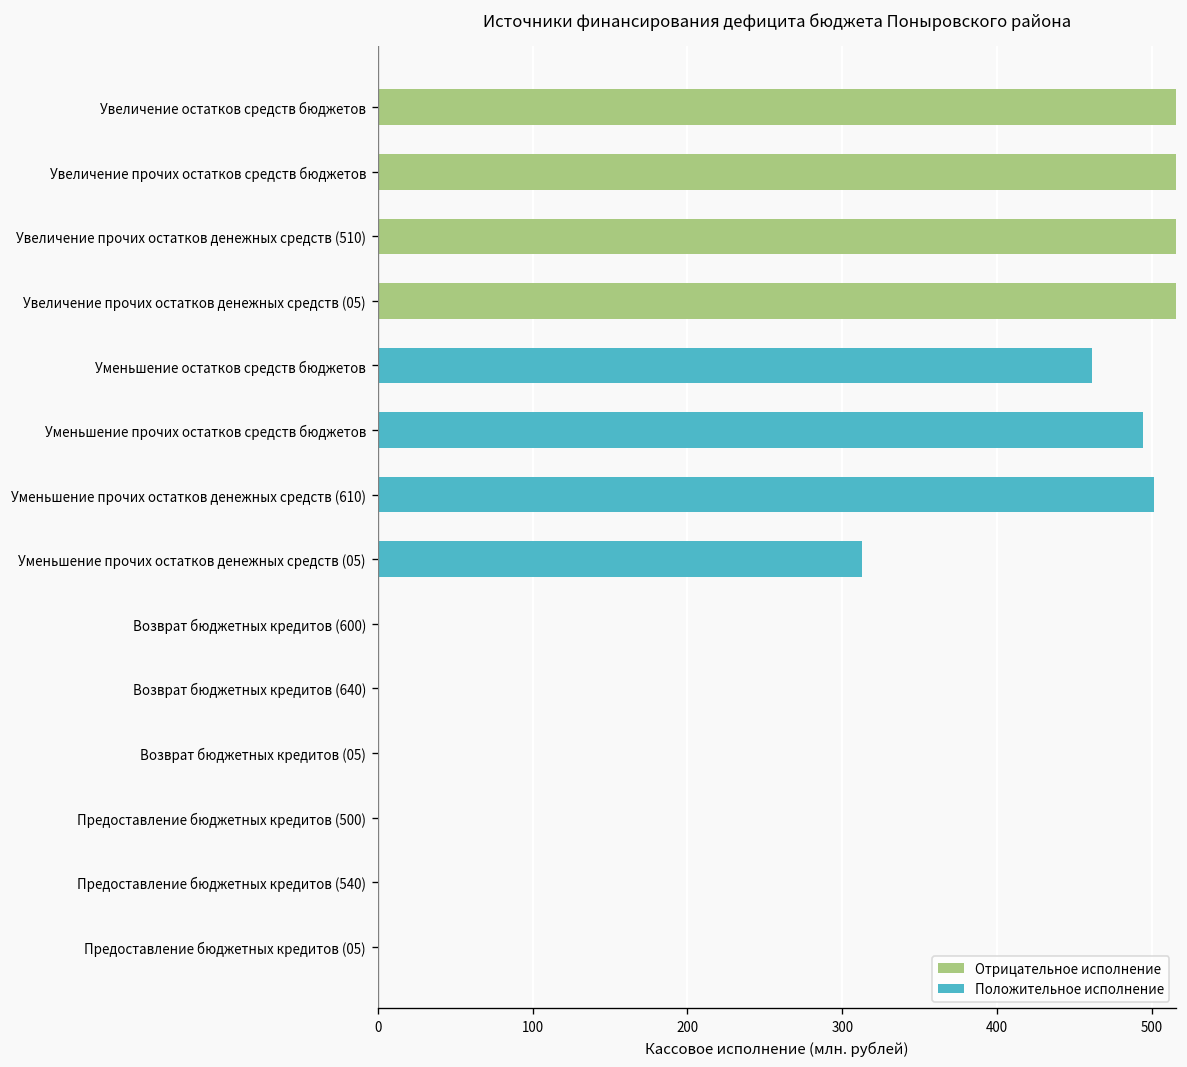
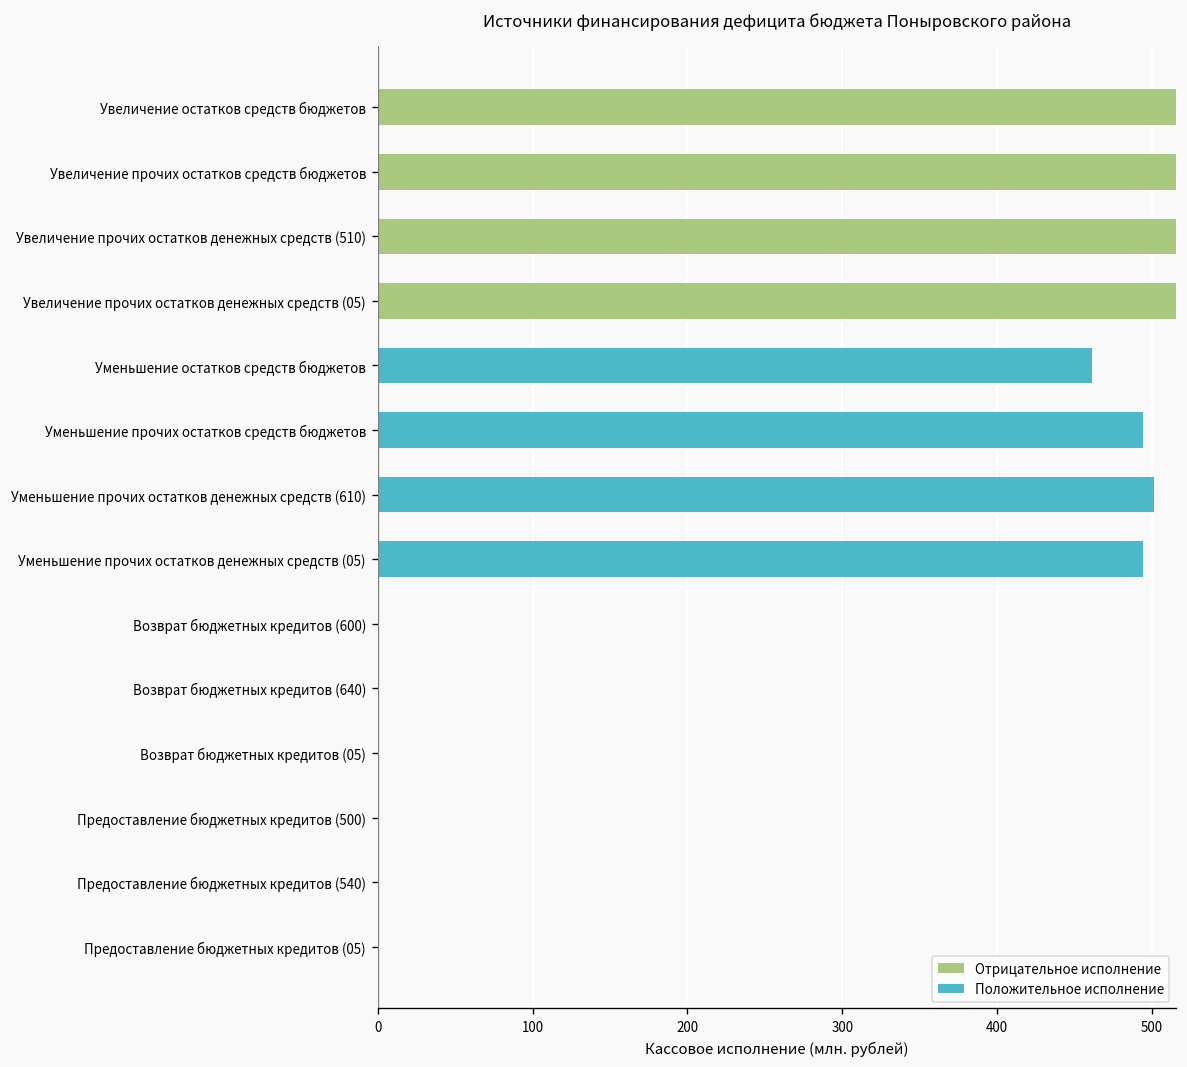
  {
    "Отрицательное исполнение": {
      "Увеличение остатков средств бюджетов": 516,
      "Увеличение прочих остатков средств бюджетов": 516,
      "Увеличение прочих остатков денежных средств (510)": 516,
      "Увеличение прочих остатков денежных средств (05)": 516,
      "Уменьшение остатков средств бюджетов": 0,
      "Уменьшение прочих остатков средств бюджетов": 0,
      "Уменьшение прочих остатков денежных средств (610)": 0,
      "Уменьшение прочих остатков денежных средств (05)": 0,
      "Возврат бюджетных кредитов (600)": 0,
      "Возврат бюджетных кредитов (640)": 0,
      "Возврат бюджетных кредитов (05)": 0
    },
    "Положительное исполнение": {
      "Увеличение остатков средств бюджетов": 0,
      "Увеличение прочих остатков средств бюджетов": 0,
      "Увеличение прочих остатков денежных средств (510)": 0,
      "Увеличение прочих остатков денежных средств (05)": 0,
      "Уменьшение остатков средств бюджетов": 461,
      "Уменьшение прочих остатков средств бюджетов": 494,
      "Уменьшение прочих остатков денежных средств (610)": 501,
-     "Уменьшение прочих остатков денежных средств (05)": 313,
+     "Уменьшение прочих остатков денежных средств (05)": 494,
      "Предоставление бюджетных кредитов (500)": 0,
      "Предоставление бюджетных кредитов (540)": 0,
      "Предоставление бюджетных кредитов (05)": 0
    }
  }
